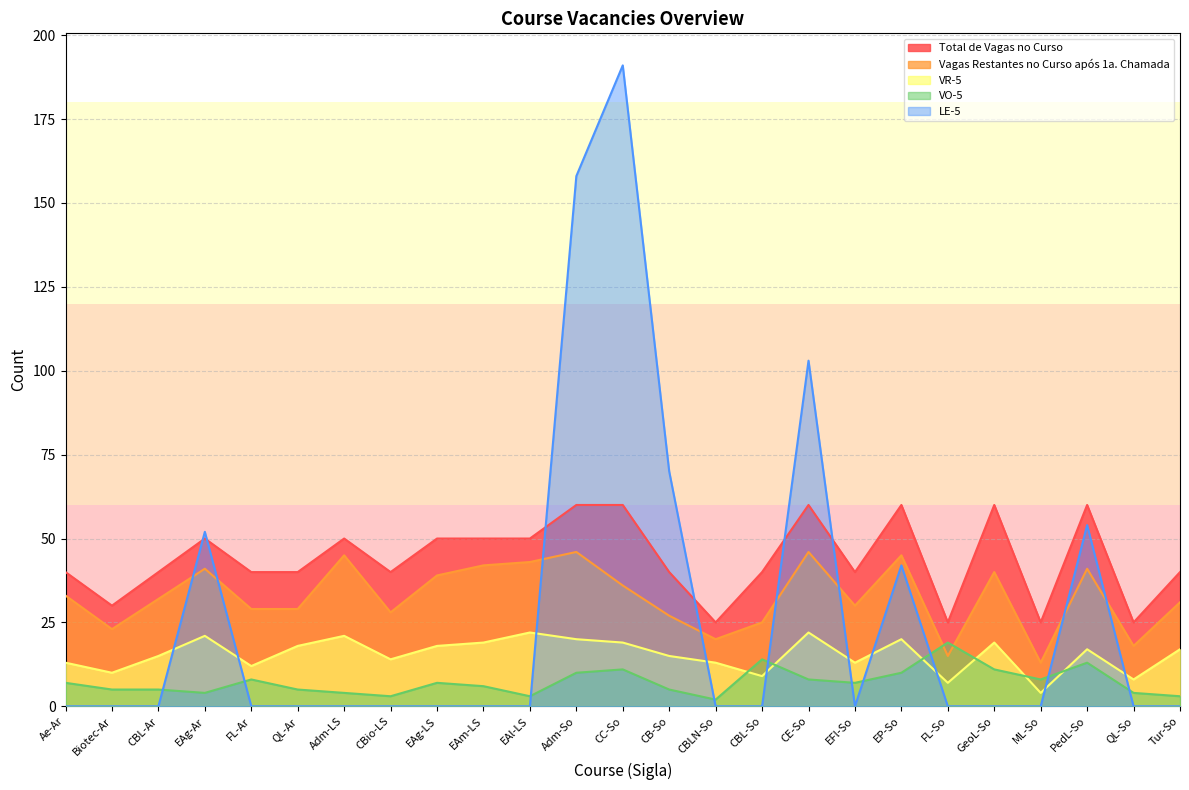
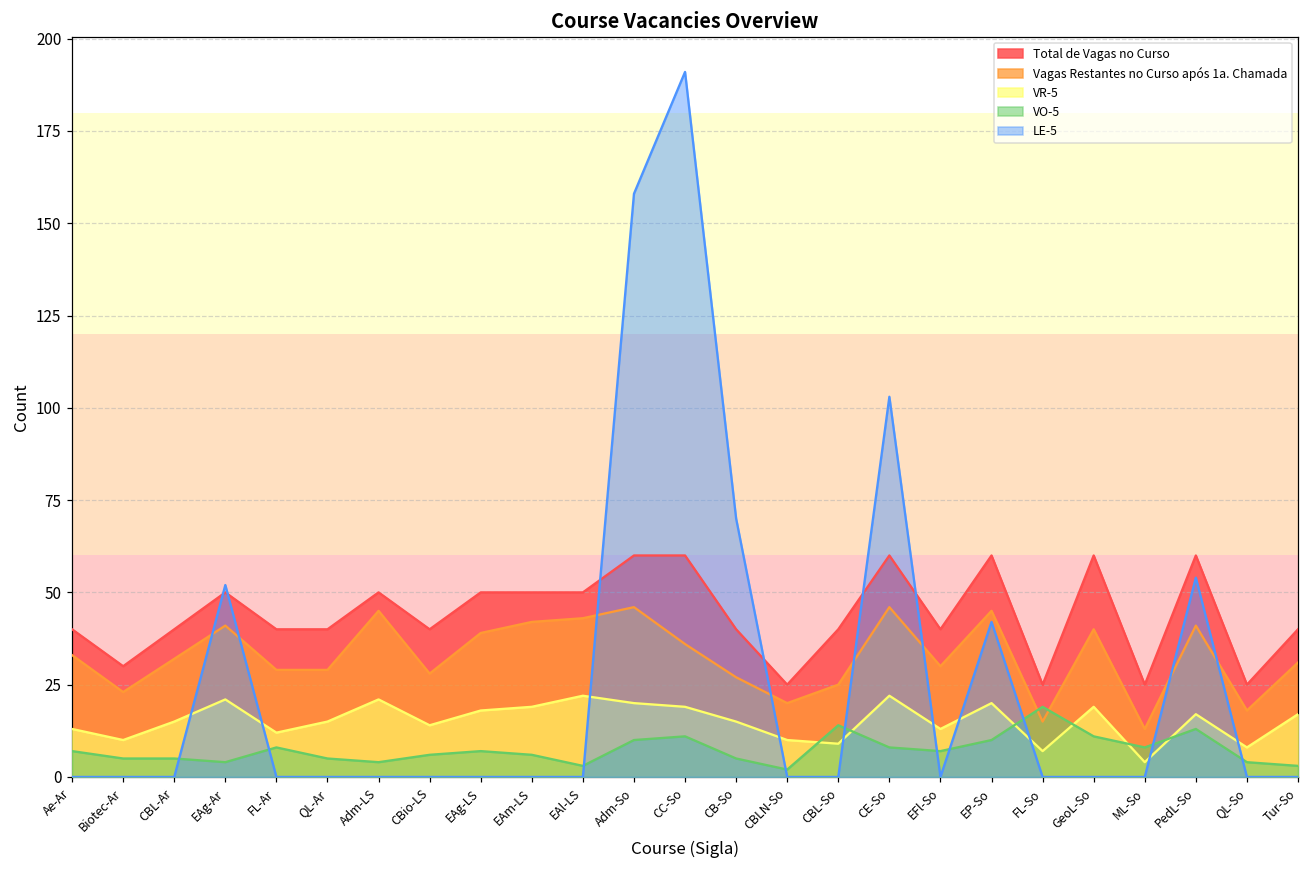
  {
    "Total de Vagas no Curso": {
      "Ae-Ar": 40,
      "Biotec-Ar": 30,
      "CBL-Ar": 40,
      "EAg-Ar": 50,
      "FL-Ar": 40,
      "QL-Ar": 40,
      "Adm-LS": 50,
      "CBio-LS": 40,
      "EAg-LS": 50,
      "EAm-LS": 50,
      "EAl-LS": 50,
      "Adm-So": 60,
      "CC-So": 60,
      "CB-So": 40,
      "CBLN-So": 25,
      "CBL-So": 40,
      "CE-So": 60,
      "EFl-So": 40,
      "EP-So": 60,
      "FL-So": 25,
      "GeoL-So": 60,
      "ML-So": 25,
      "PedL-So": 60,
      "QL-So": 25,
      "Tur-So": 40
    },
    "Vagas Restantes no Curso após 1a. Chamada": {
      "Ae-Ar": 33,
      "Biotec-Ar": 23,
      "CBL-Ar": 32,
      "EAg-Ar": 41,
      "FL-Ar": 29,
      "QL-Ar": 29,
      "Adm-LS": 45,
      "CBio-LS": 28,
      "EAg-LS": 39,
      "EAm-LS": 42,
      "EAl-LS": 43,
      "Adm-So": 46,
      "CC-So": 36,
      "CB-So": 27,
      "CBLN-So": 20,
      "CBL-So": 25,
      "CE-So": 46,
      "EFl-So": 30,
      "EP-So": 45,
      "FL-So": 15,
      "GeoL-So": 40,
      "ML-So": 13,
      "PedL-So": 41,
      "QL-So": 18,
      "Tur-So": 31
    },
    "VR-5": {
      "Ae-Ar": 13,
      "Biotec-Ar": 10,
      "CBL-Ar": 15,
      "EAg-Ar": 21,
      "FL-Ar": 12,
-     "QL-Ar": 18,
+     "QL-Ar": 15,
      "Adm-LS": 21,
      "CBio-LS": 14,
      "EAg-LS": 18,
      "EAm-LS": 19,
      "EAl-LS": 22,
      "Adm-So": 20,
      "CC-So": 19,
      "CB-So": 15,
-     "CBLN-So": 13,
+     "CBLN-So": 10,
      "CBL-So": 9,
      "CE-So": 22,
      "EFl-So": 13,
      "EP-So": 20,
      "FL-So": 7,
      "GeoL-So": 19,
      "ML-So": 4,
      "PedL-So": 17,
      "QL-So": 8,
      "Tur-So": 17
    },
    "VO-5": {
      "Ae-Ar": 7,
      "Biotec-Ar": 5,
      "CBL-Ar": 5,
      "EAg-Ar": 4,
      "FL-Ar": 8,
      "QL-Ar": 5,
      "Adm-LS": 4,
-     "CBio-LS": 3,
+     "CBio-LS": 6,
      "EAg-LS": 7,
      "EAm-LS": 6,
      "EAl-LS": 3,
      "Adm-So": 10,
      "CC-So": 11,
      "CB-So": 5,
      "CBLN-So": 2,
      "CBL-So": 14,
      "CE-So": 8,
      "EFl-So": 7,
      "EP-So": 10,
      "FL-So": 19,
      "GeoL-So": 11,
      "ML-So": 8,
      "PedL-So": 13,
      "QL-So": 4,
      "Tur-So": 3
    },
    "LE-5": {
      "Ae-Ar": 0,
      "Biotec-Ar": 0,
      "CBL-Ar": 0,
      "EAg-Ar": 52,
      "FL-Ar": 0,
      "QL-Ar": 0,
      "Adm-LS": 0,
      "CBio-LS": 0,
      "EAg-LS": 0,
      "EAm-LS": 0,
      "EAl-LS": 0,
      "Adm-So": 158,
      "CC-So": 191,
      "CB-So": 70,
      "CBLN-So": 0,
      "CBL-So": 0,
      "CE-So": 103,
      "EFl-So": 0,
      "EP-So": 42,
      "FL-So": 0,
      "GeoL-So": 0,
      "ML-So": 0,
      "PedL-So": 54,
      "QL-So": 0,
      "Tur-So": 0
    }
  }
